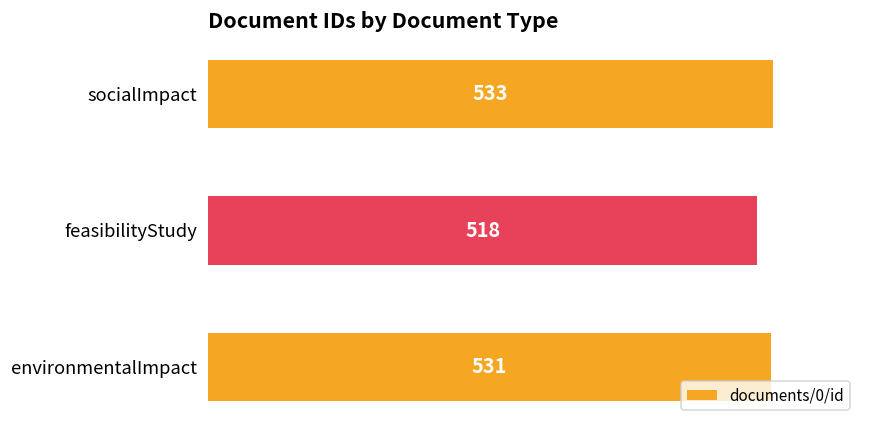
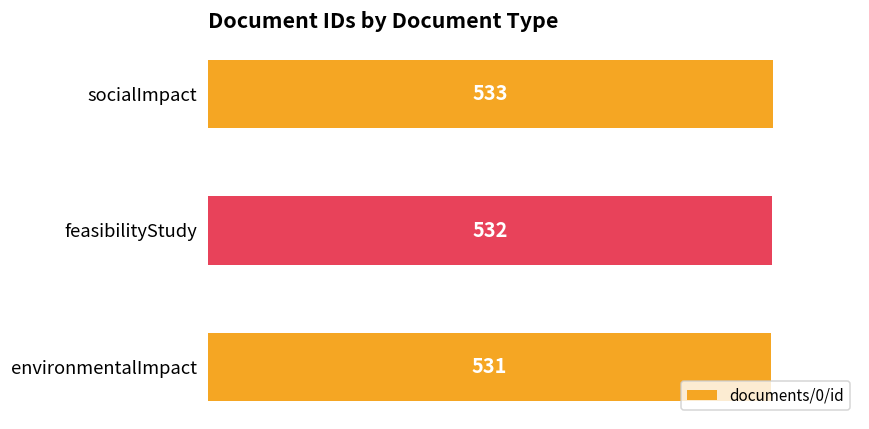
  {
    "socialImpact": 533,
-   "feasibilityStudy": 518,
+   "feasibilityStudy": 532,
    "environmentalImpact": 531
  }
